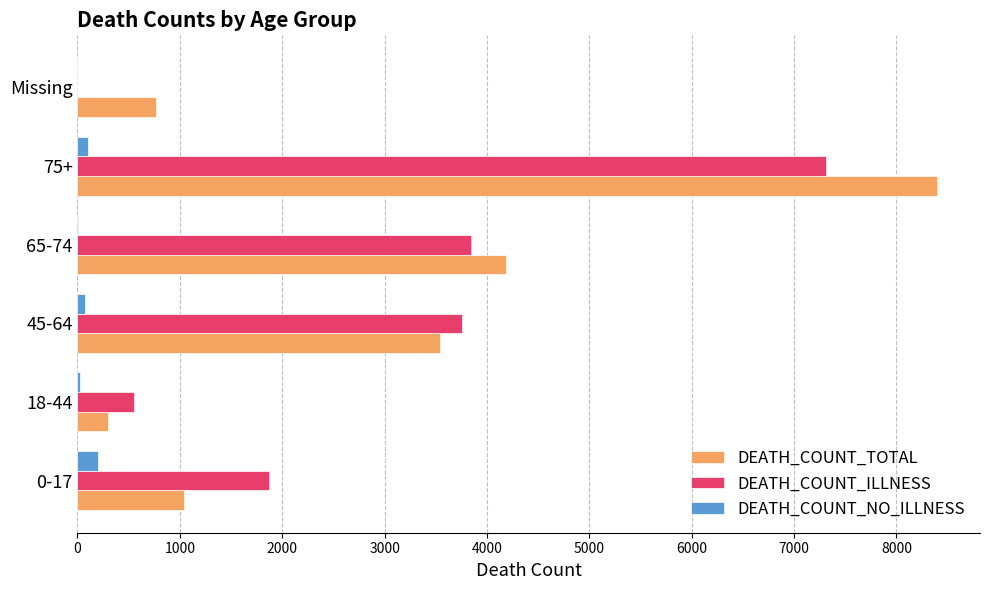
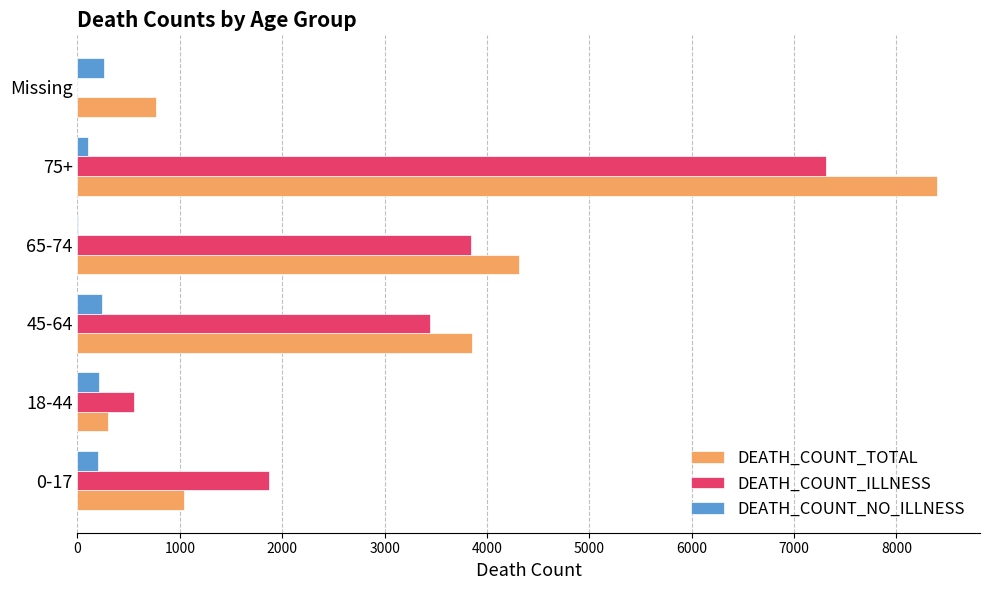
  {
    "DEATH_COUNT_TOTAL": {
      "Missing": 770,
      "75+": 8400,
-     "65-74": 4190,
-     "45-64": 3540,
+     "65-74": 4310,
+     "45-64": 3860,
      "18-44": 300,
      "0-17": 1040
    },
    "DEATH_COUNT_ILLNESS": {
      "Missing": 0,
      "75+": 7310,
      "65-74": 3840,
-     "45-64": 3760,
+     "45-64": 3440,
      "18-44": 560,
      "0-17": 1870
    },
    "DEATH_COUNT_NO_ILLNESS": {
-     "Missing": 0,
+     "Missing": 260,
      "75+": 110,
-     "45-64": 70,
-     "18-44": 30,
+     "45-64": 240,
+     "18-44": 210,
      "0-17": 200
    }
  }
